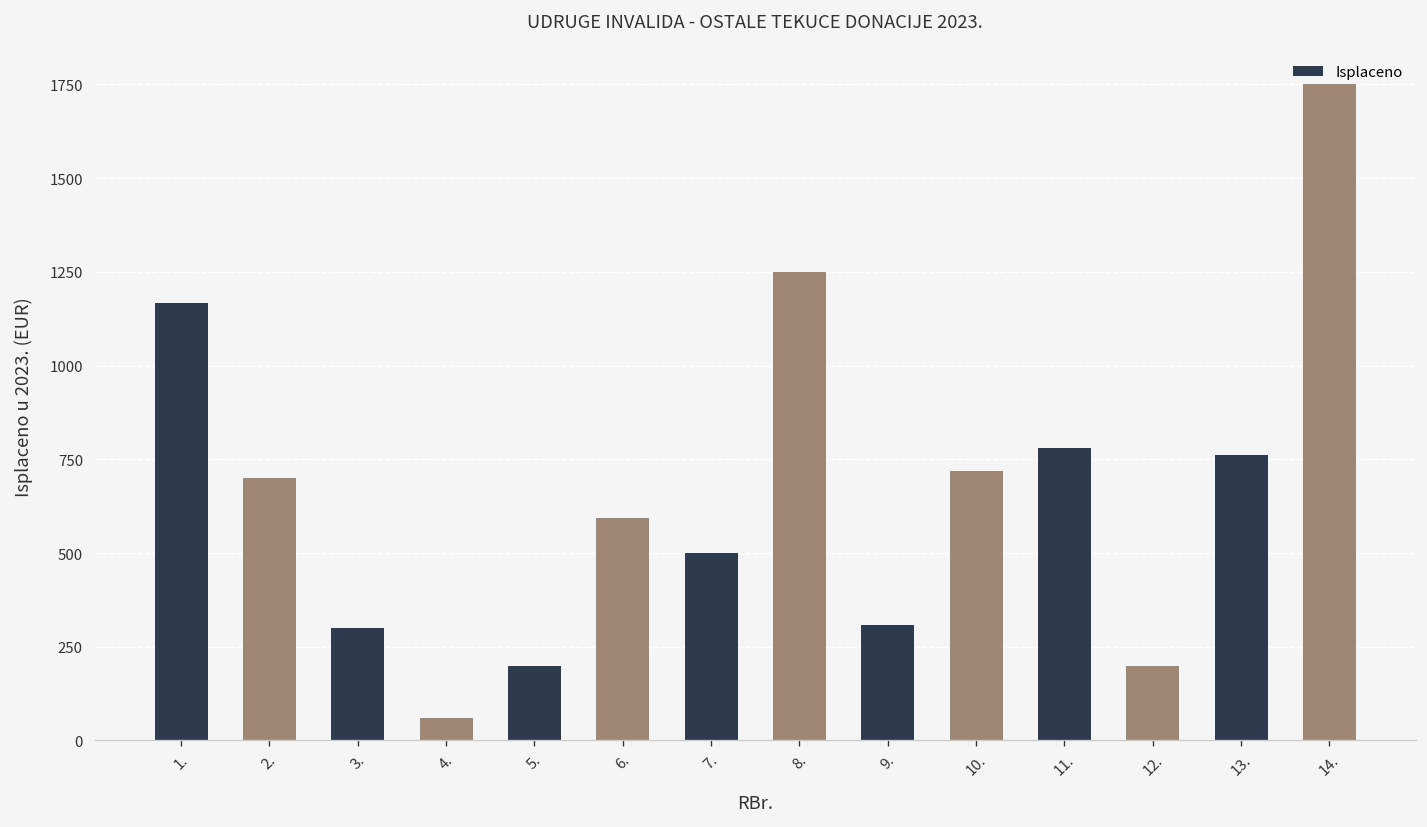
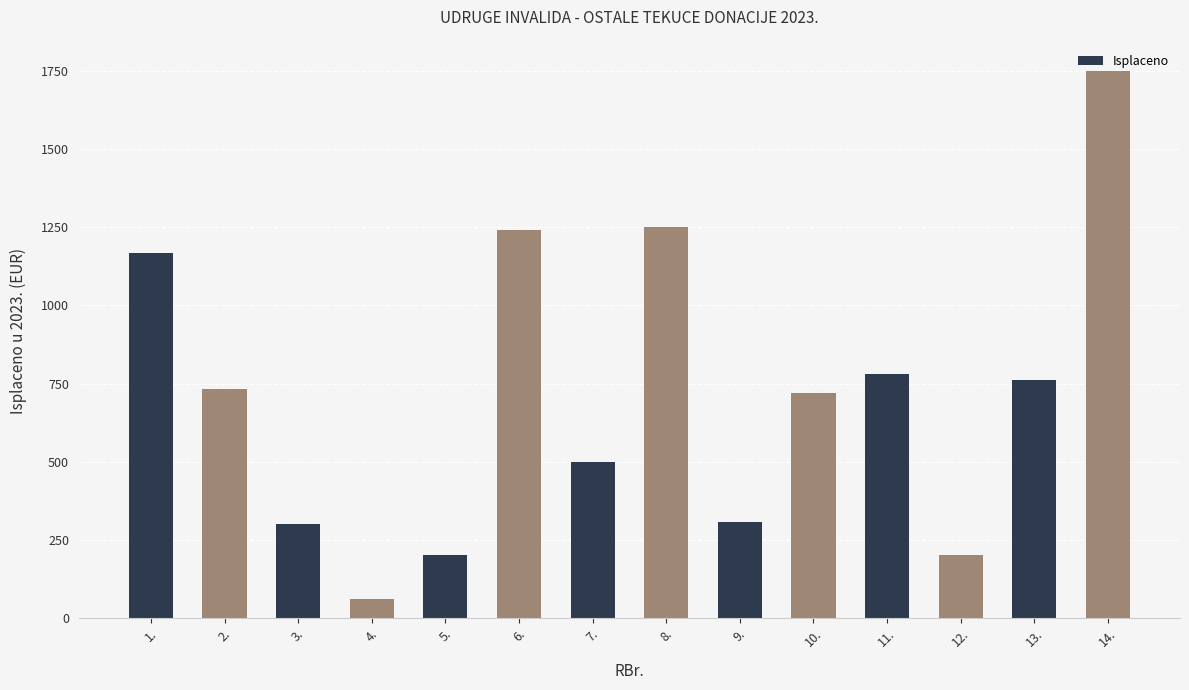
  {
    "1.": 1170,
-   "2.": 700,
+   "2.": 730,
    "3.": 300,
    "4.": 60,
    "5.": 200,
-   "6.": 590,
+   "6.": 1240,
    "7.": 500,
    "8.": 1250,
    "9.": 310,
    "10.": 720,
    "11.": 780,
    "12.": 200,
    "13.": 760,
    "14.": 1750
  }
